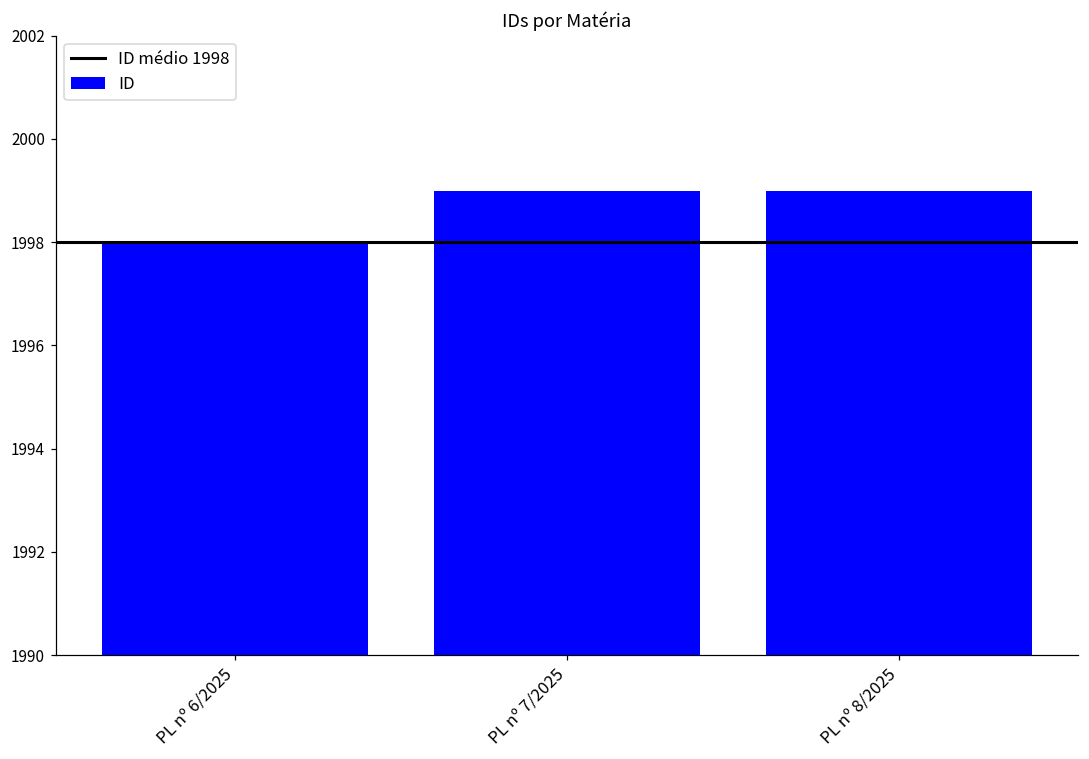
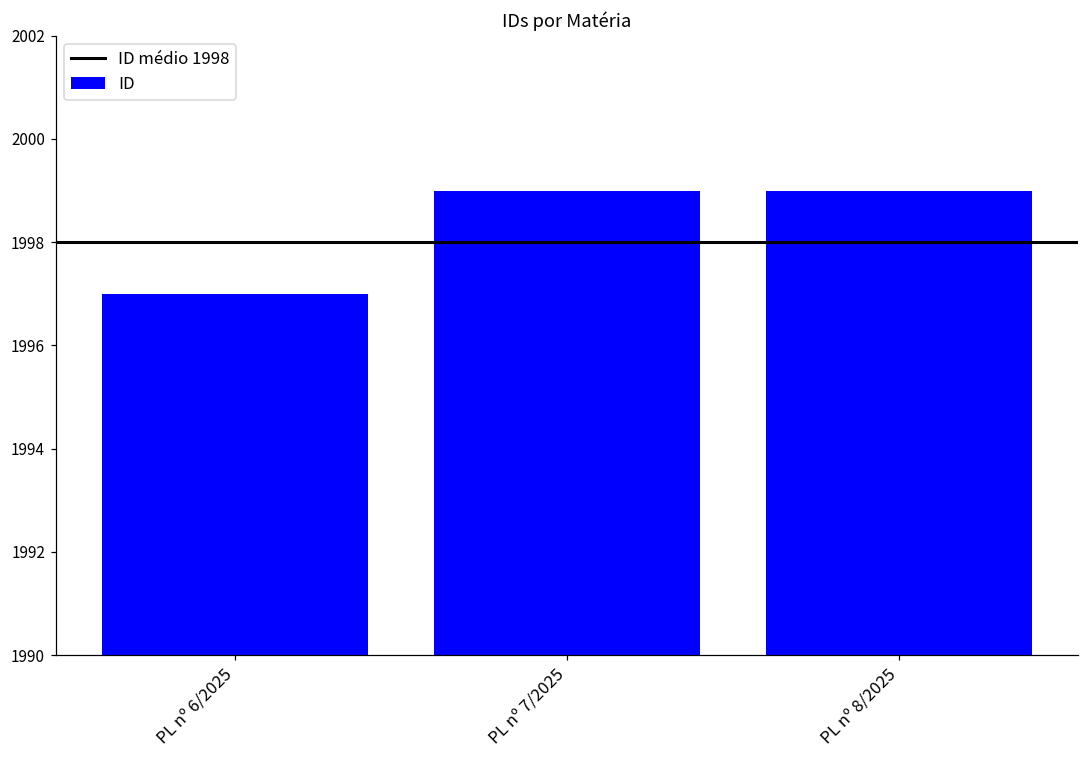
  {
-   "PL nº 6/2025": 1998,
+   "PL nº 6/2025": 1997,
    "PL nº 7/2025": 1999,
    "PL nº 8/2025": 1999
  }
